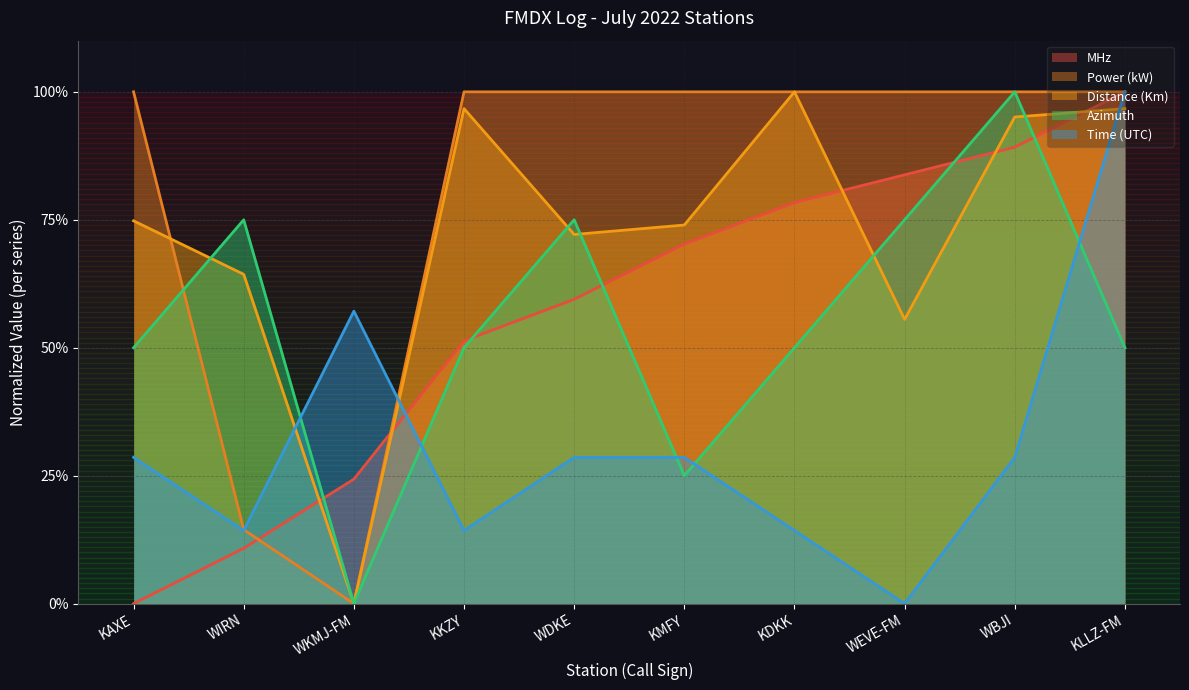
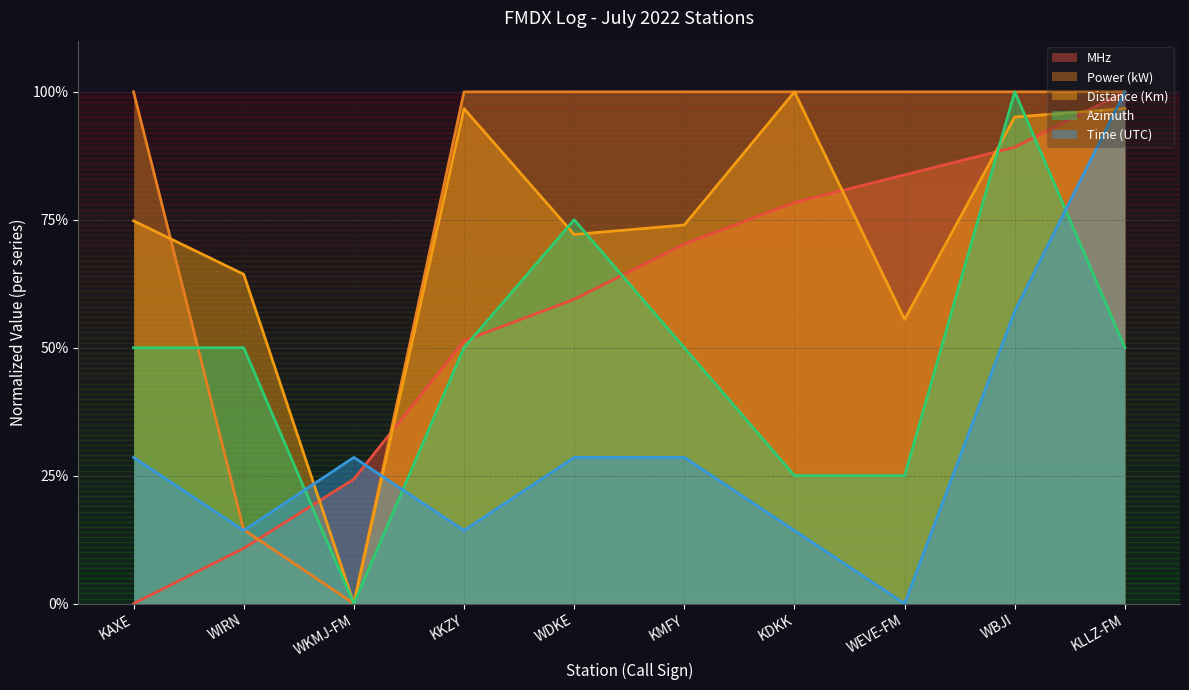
  {
    "Azimuth": {
      "KAXE": "50%",
-     "WIRN": "75%",
+     "WIRN": "50%",
      "KKZY": "50%",
      "WDKE": "75%",
-     "KMFY": "25%",
-     "KDKK": "50%",
-     "WEVE-FM": "75%",
+     "KMFY": "50%",
+     "KDKK": "25%",
+     "WEVE-FM": "25%",
      "KLLZ-FM": "50%"
    },
    "Time (UTC)": {
      "KAXE": "29%",
-     "WKMJ-FM": "57%",
+     "WKMJ-FM": "29%",
      "KKZY": "14%",
      "WDKE": "29%",
      "KMFY": "29%",
      "KDKK": "14%",
      "WEVE-FM": "0%",
-     "WBJI": "29%"
+     "WBJI": "57%"
    }
  }
